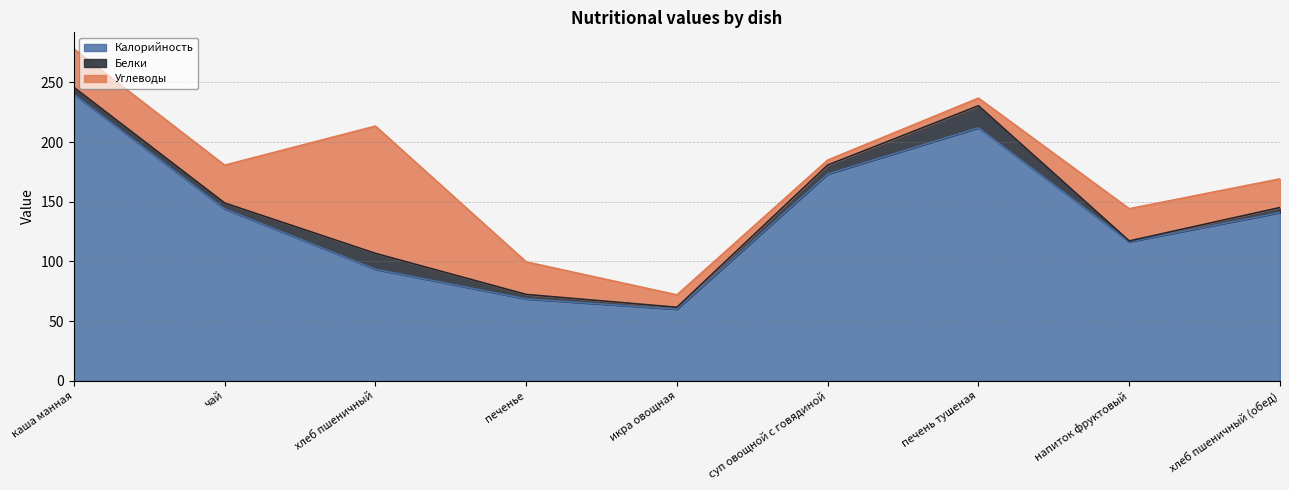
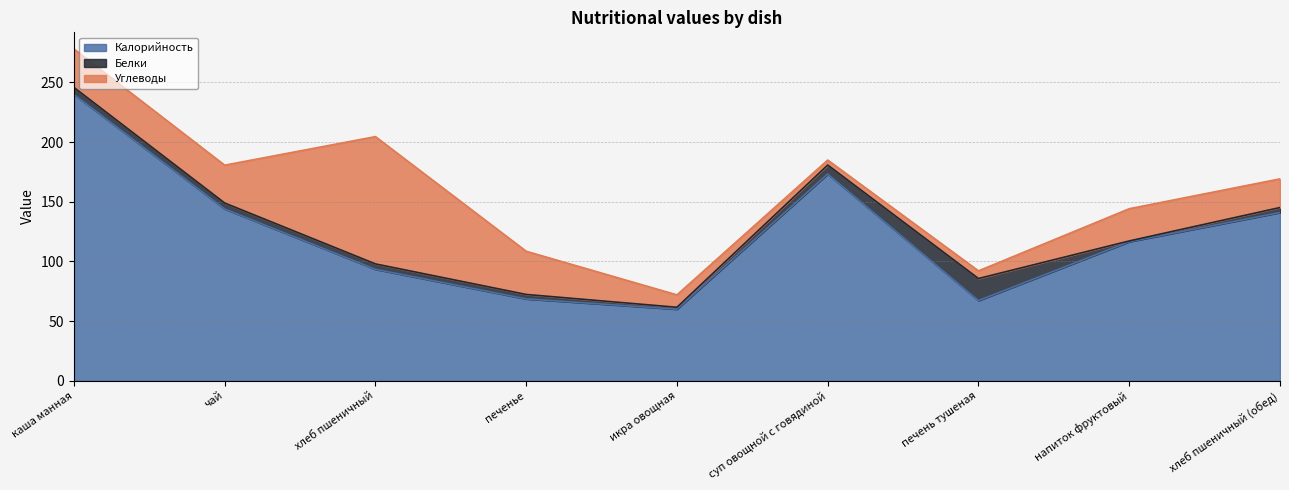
  {
    "Калорийность": {
      "каша манная": 240,
      "чай": 144,
      "хлеб пшеничный": 93,
      "печенье": 69,
      "суп овощной с говядиной": 173,
-     "печень тушеная": 212,
+     "печень тушеная": 67,
      "хлеб пшеничный (обед)": 141
    },
    "Белки": {
      "каша манная": 6,
      "чай": 5,
-     "хлеб пшеничный": 13,
+     "хлеб пшеничный": 5,
      "печенье": 4,
      "суп овощной с говядиной": 8,
      "печень тушеная": 19,
      "хлеб пшеничный (обед)": 4
    },
    "Углеводы": {
      "каша манная": 32,
      "чай": 32,
      "хлеб пшеничный": 107,
-     "печенье": 27,
+     "печенье": 36,
      "икра овощная": 10,
      "суп овощной с говядиной": 4,
      "печень тушеная": 6,
      "напиток фруктовый": 27,
      "хлеб пшеничный (обед)": 24
    }
  }
